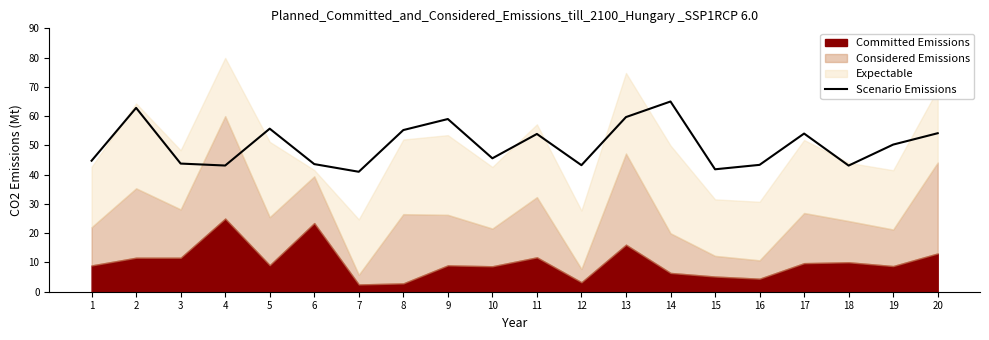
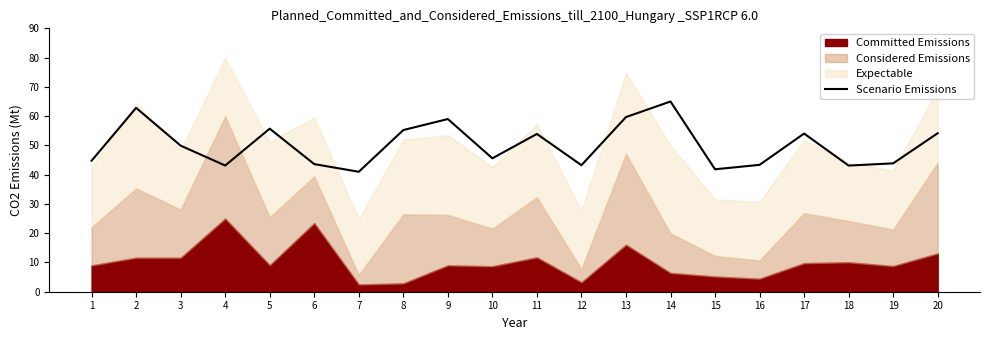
  {
    "Scenario Emissions": {
      "1": 45,
      "2": 63,
-     "3": 44,
+     "3": 50,
      "4": 43,
      "5": 56,
      "6": 44,
      "7": 41,
      "8": 55,
      "9": 59,
      "10": 46,
      "11": 54,
      "12": 43,
      "13": 60,
      "14": 65,
      "15": 42,
      "16": 43,
      "17": 54,
      "18": 43,
-     "19": 50,
+     "19": 44,
      "20": 54
    },
    "Committed Emissions": {
      "1": 9,
      "2": 12,
      "3": 12,
      "4": 25,
      "5": 9,
      "6": 23,
      "7": 2,
      "8": 3,
      "9": 9,
      "10": 9,
      "11": 12,
      "12": 3,
      "13": 16,
      "14": 6,
      "15": 5,
      "16": 4,
      "17": 10,
      "18": 10,
      "19": 9,
      "20": 13
    },
    "Considered Emissions": {
      "1": 13,
      "2": 24,
      "3": 17,
      "4": 35,
      "5": 16,
      "6": 16,
      "7": 3,
      "8": 24,
      "9": 17,
      "10": 13,
      "11": 21,
      "12": 5,
      "13": 31,
      "14": 14,
      "15": 7,
      "16": 6,
      "17": 17,
      "18": 14,
      "19": 12,
      "20": 31
    },
    "Expectable": {
      "1": 21,
      "2": 29,
      "3": 20,
      "4": 20,
      "5": 26,
-     "6": 2,
+     "6": 20,
      "7": 19,
      "8": 25,
      "9": 27,
      "10": 21,
      "11": 25,
      "12": 20,
      "13": 28,
      "14": 30,
      "15": 19,
      "16": 20,
      "17": 25,
      "18": 20,
      "19": 20
    }
  }
